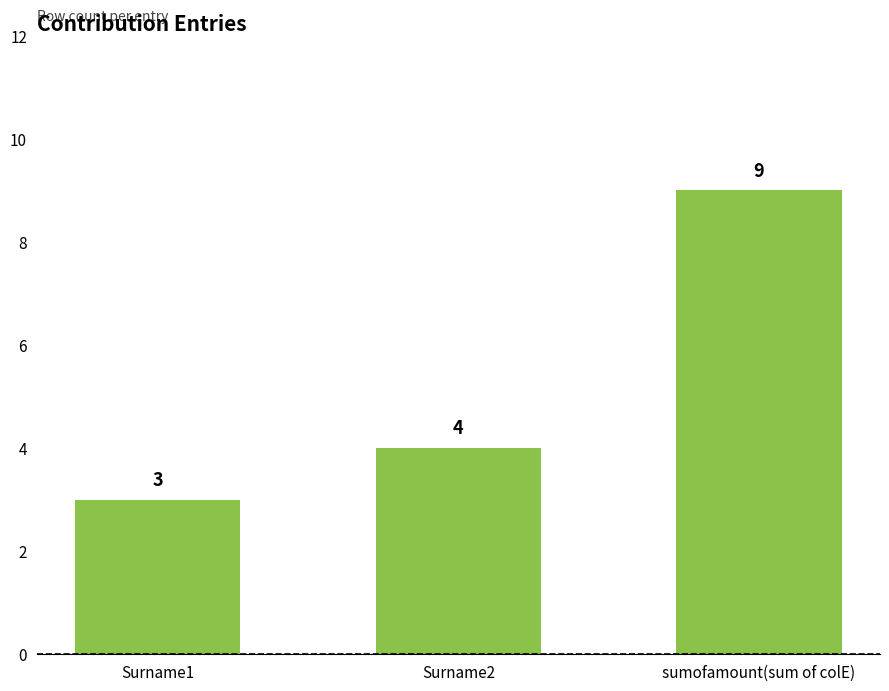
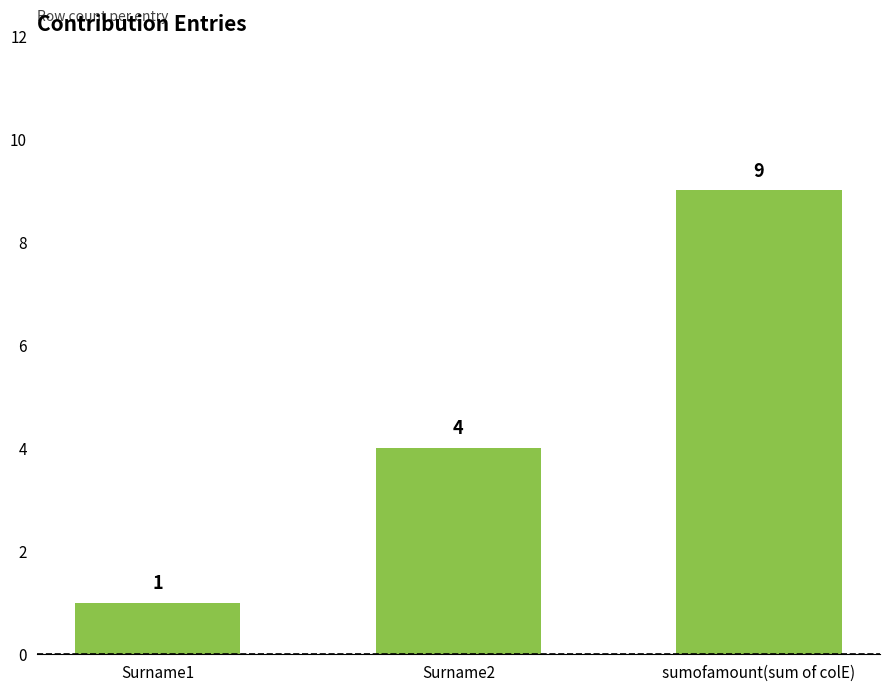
  {
-   "Surname1": 3,
+   "Surname1": 1,
    "Surname2": 4,
    "sumofamount(sum of colE)": 9
  }
